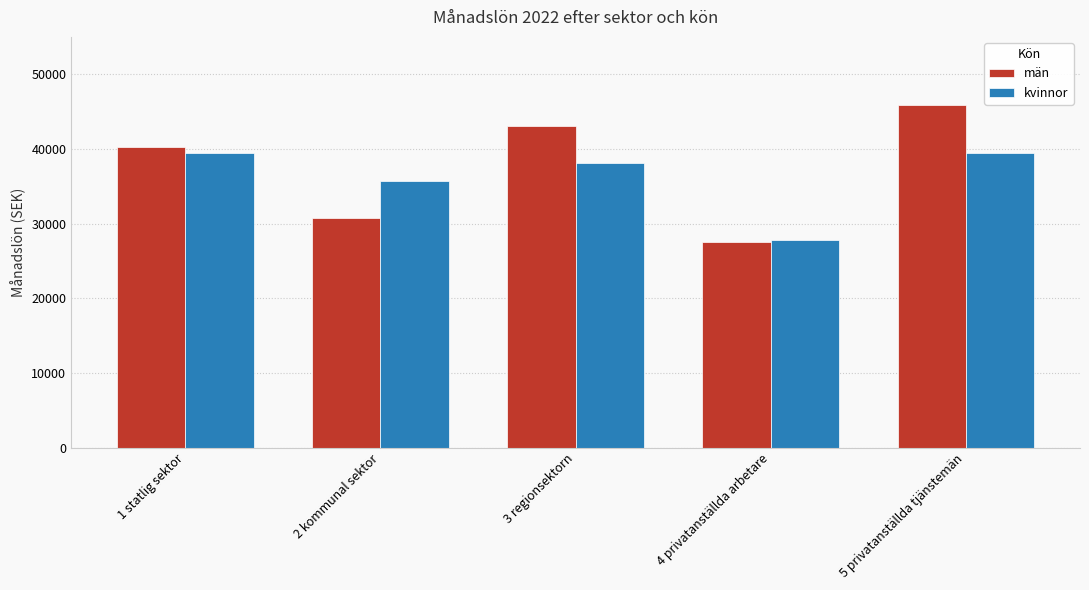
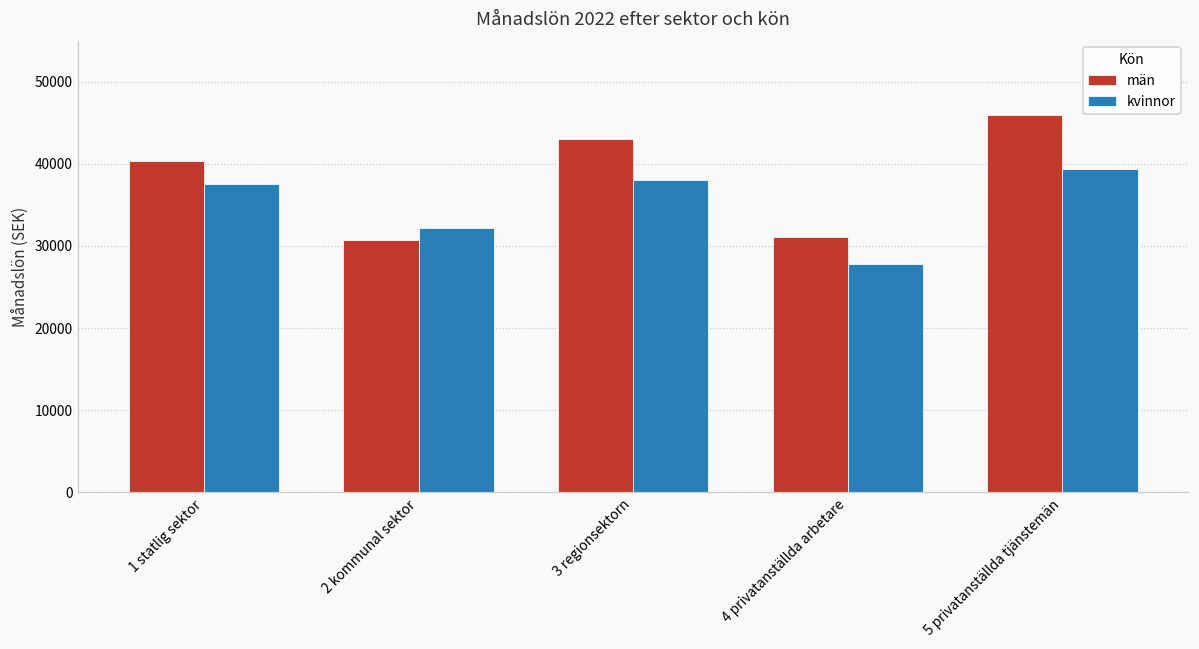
  {
    "män": {
      "1 statlig sektor": 40000,
      "2 kommunal sektor": 31000,
      "3 regionsektorn": 43000,
-     "4 privatanställda arbetare": 28000,
+     "4 privatanställda arbetare": 31000,
      "5 privatanställda tjänstemän": 46000
    },
    "kvinnor": {
-     "1 statlig sektor": 40000,
-     "2 kommunal sektor": 36000,
+     "1 statlig sektor": 38000,
+     "2 kommunal sektor": 32000,
      "3 regionsektorn": 38000,
      "4 privatanställda arbetare": 28000,
      "5 privatanställda tjänstemän": 39000
    }
  }
